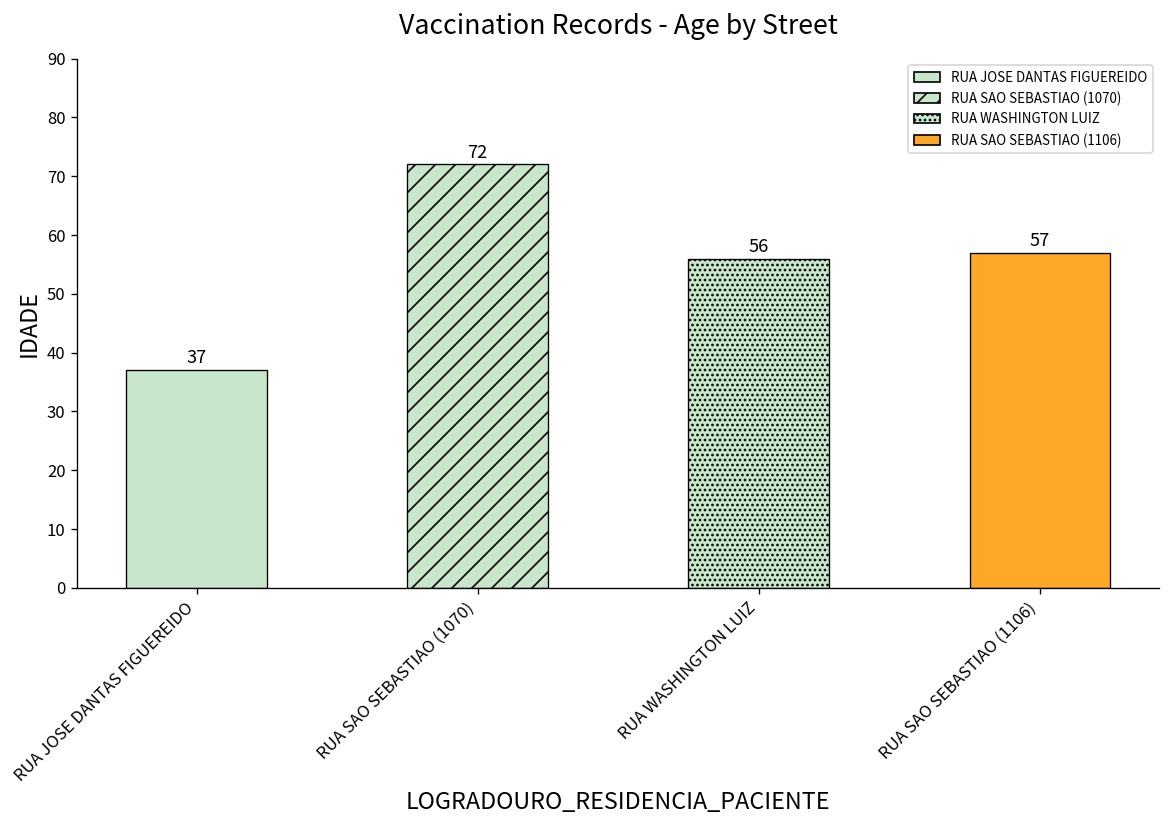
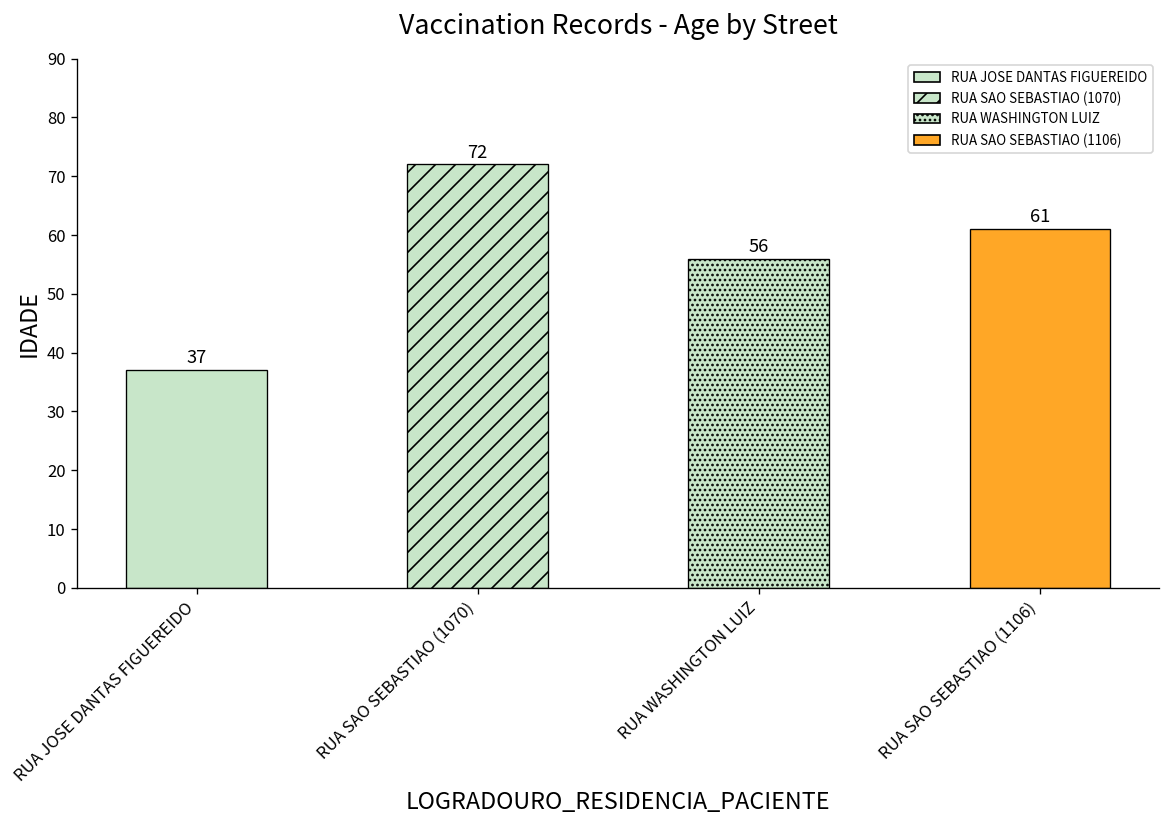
  {
    "RUA JOSE DANTAS FIGUEREIDO": 37,
    "RUA SAO SEBASTIAO (1070)": 72,
    "RUA WASHINGTON LUIZ": 56,
-   "RUA SAO SEBASTIAO (1106)": 57
+   "RUA SAO SEBASTIAO (1106)": 61
  }
